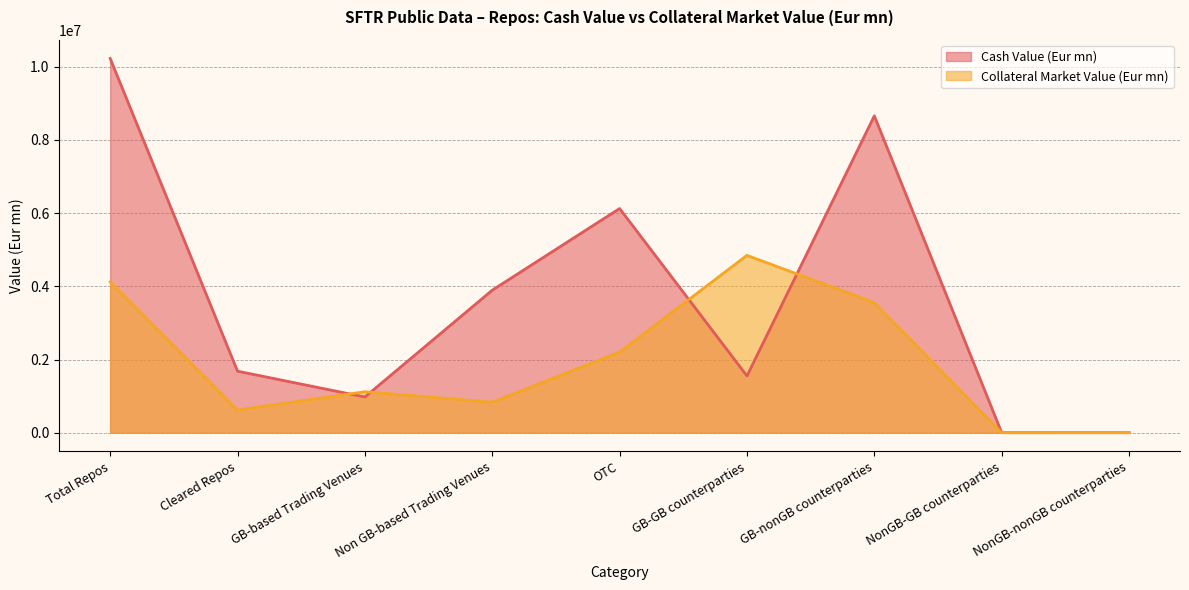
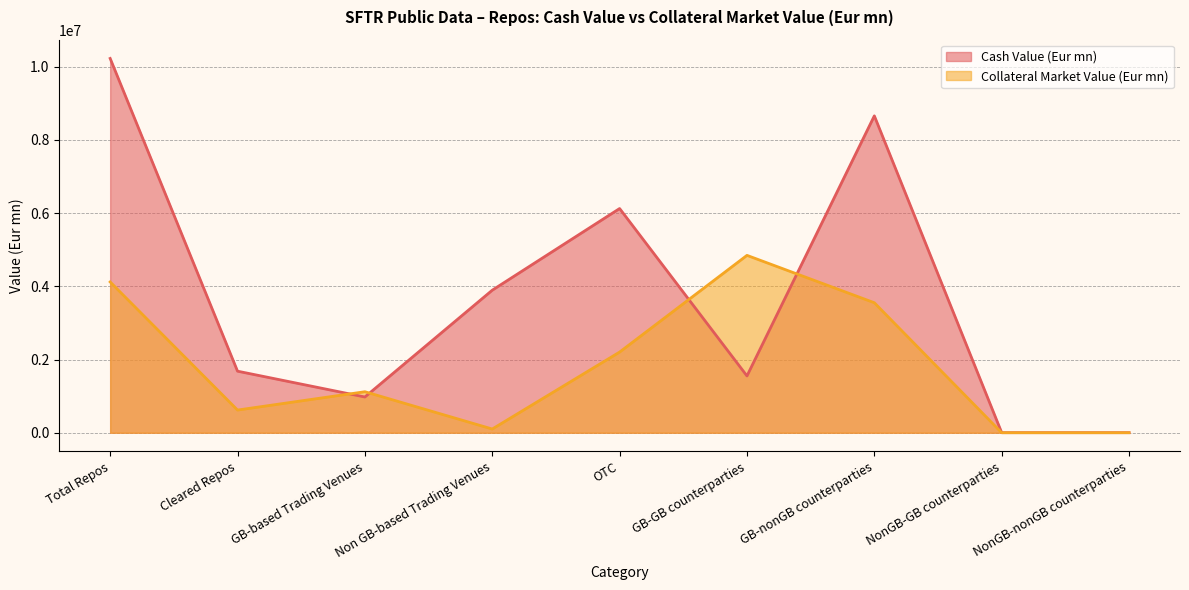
  {
    "Cash Value (Eur mn)": {
      "Total Repos": 10200000,
      "Cleared Repos": 1700000,
      "GB-based Trading Venues": 1000000,
      "Non GB-based Trading Venues": 3900000,
      "OTC": 6100000,
      "GB-GB counterparties": 1600000,
      "GB-nonGB counterparties": 8700000
    },
    "Collateral Market Value (Eur mn)": {
      "Total Repos": 4100000,
      "Cleared Repos": 600000,
      "GB-based Trading Venues": 1100000,
-     "Non GB-based Trading Venues": 800000,
+     "Non GB-based Trading Venues": 100000,
      "OTC": 2200000,
      "GB-GB counterparties": 4800000,
      "GB-nonGB counterparties": 3500000
    }
  }
